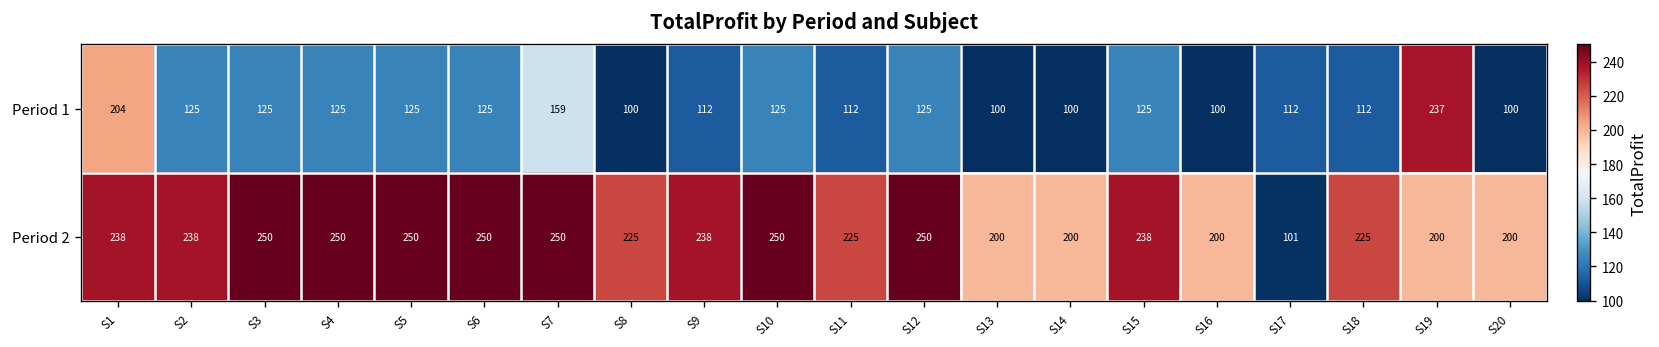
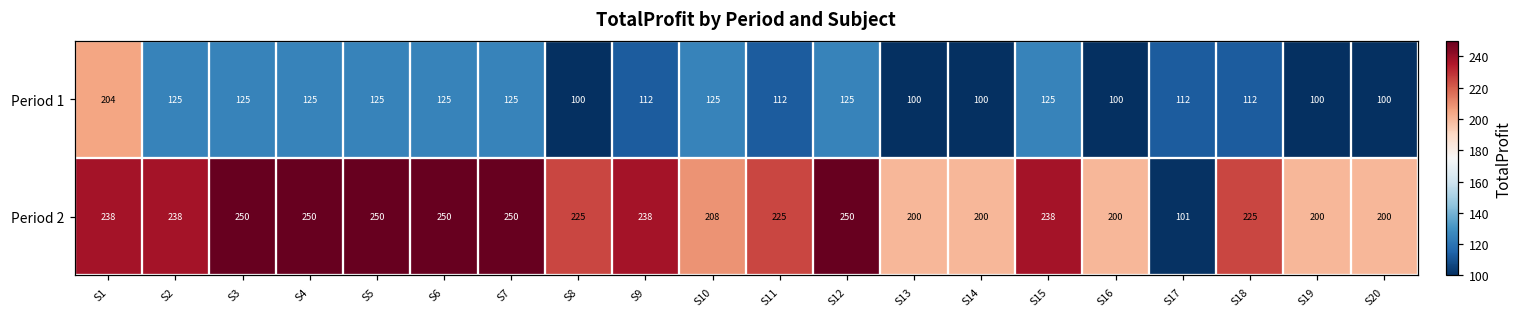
  {
    "Period 1": {
      "S1": 204,
      "S2": 125,
      "S3": 125,
      "S4": 125,
      "S5": 125,
      "S6": 125,
-     "S7": 159,
+     "S7": 125,
      "S8": 100,
      "S9": 112,
      "S10": 125,
      "S11": 112,
      "S12": 125,
      "S13": 100,
      "S14": 100,
      "S15": 125,
      "S16": 100,
      "S17": 112,
      "S18": 112,
-     "S19": 237,
+     "S19": 100,
      "S20": 100
    },
    "Period 2": {
      "S1": 238,
      "S2": 238,
      "S3": 250,
      "S4": 250,
      "S5": 250,
      "S6": 250,
      "S7": 250,
      "S8": 225,
      "S9": 238,
-     "S10": 250,
+     "S10": 208,
      "S11": 225,
      "S12": 250,
      "S13": 200,
      "S14": 200,
      "S15": 238,
      "S16": 200,
      "S17": 101,
      "S18": 225,
      "S19": 200,
      "S20": 200
    }
  }
